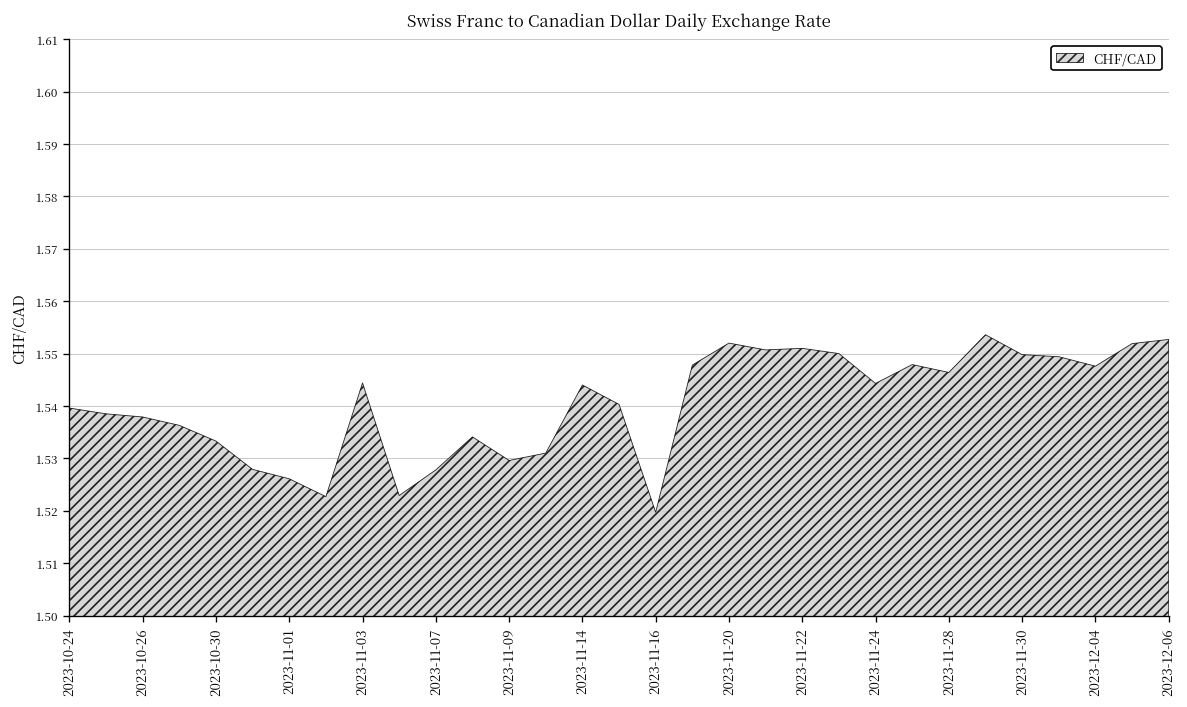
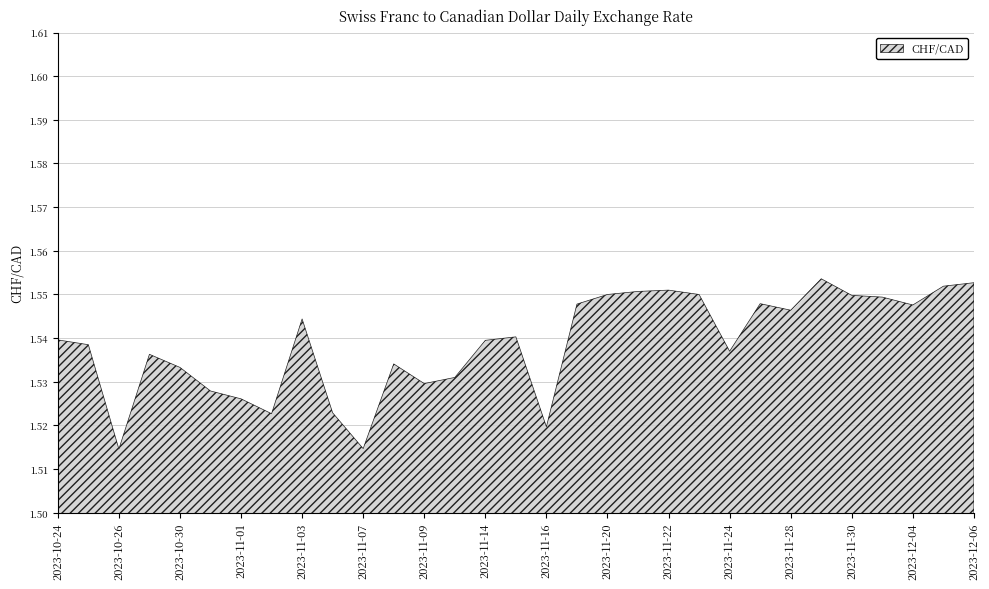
  {
    "2023-10-24": 1.540,
-   "2023-10-26": 1.538,
+   "2023-10-26": 1.515,
    "2023-10-30": 1.533,
    "2023-11-01": 1.526,
    "2023-11-03": 1.544,
-   "2023-11-07": 1.528,
+   "2023-11-07": 1.515,
    "2023-11-09": 1.530,
-   "2023-11-14": 1.544,
+   "2023-11-14": 1.540,
    "2023-11-16": 1.520,
-   "2023-11-20": 1.552,
+   "2023-11-20": 1.550,
    "2023-11-22": 1.551,
-   "2023-11-24": 1.544,
+   "2023-11-24": 1.537,
    "2023-11-28": 1.546,
    "2023-11-30": 1.550,
    "2023-12-04": 1.548,
    "2023-12-06": 1.553
  }
